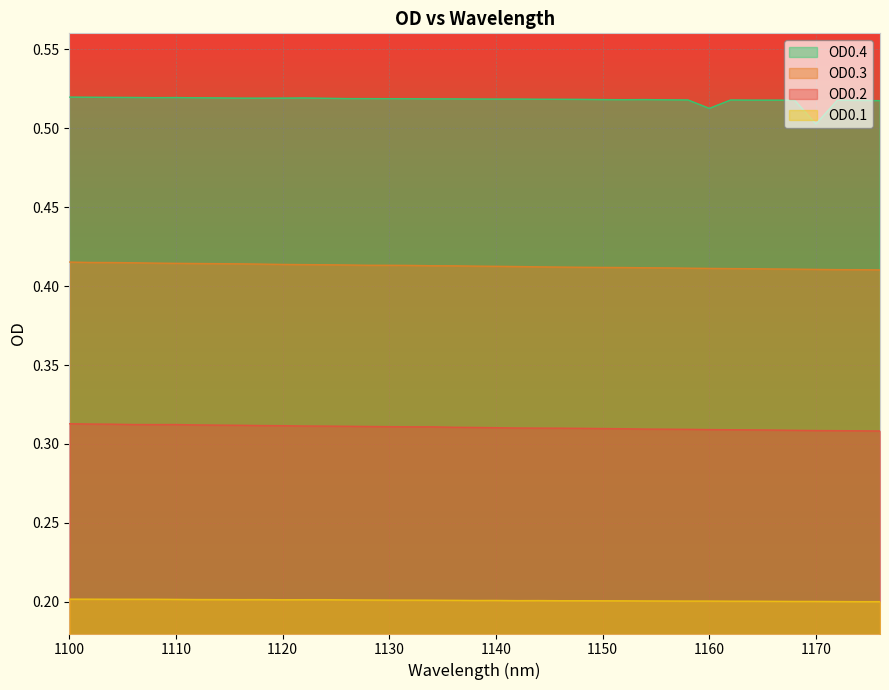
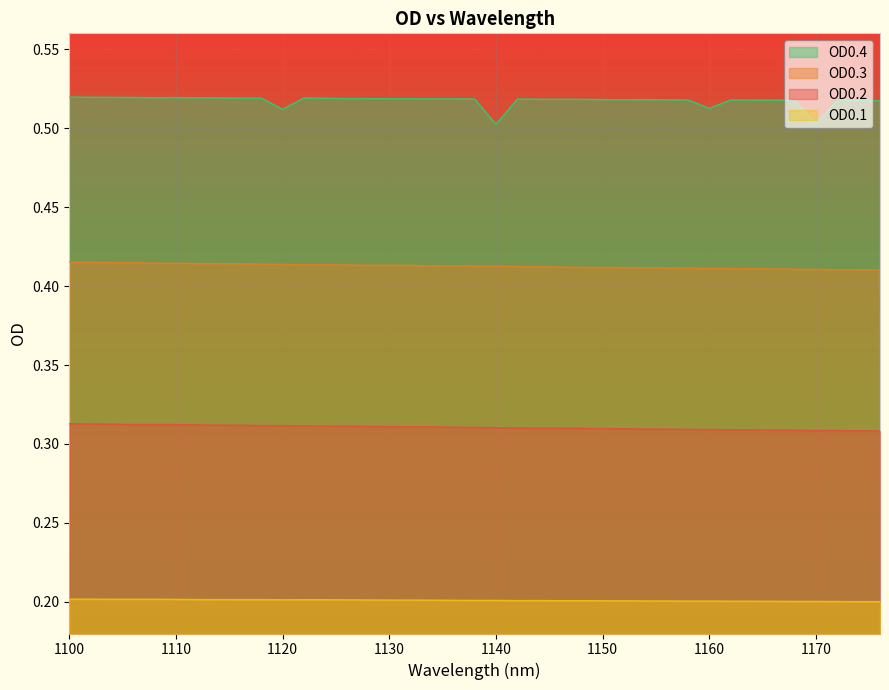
  {
    "OD0.4": {
      "1100": 0.520,
      "1110": 0.519,
-     "1120": 0.519,
+     "1120": 0.512,
      "1130": 0.519,
-     "1140": 0.518,
+     "1140": 0.502,
      "1150": 0.518,
      "1160": 0.512
    }
  }
